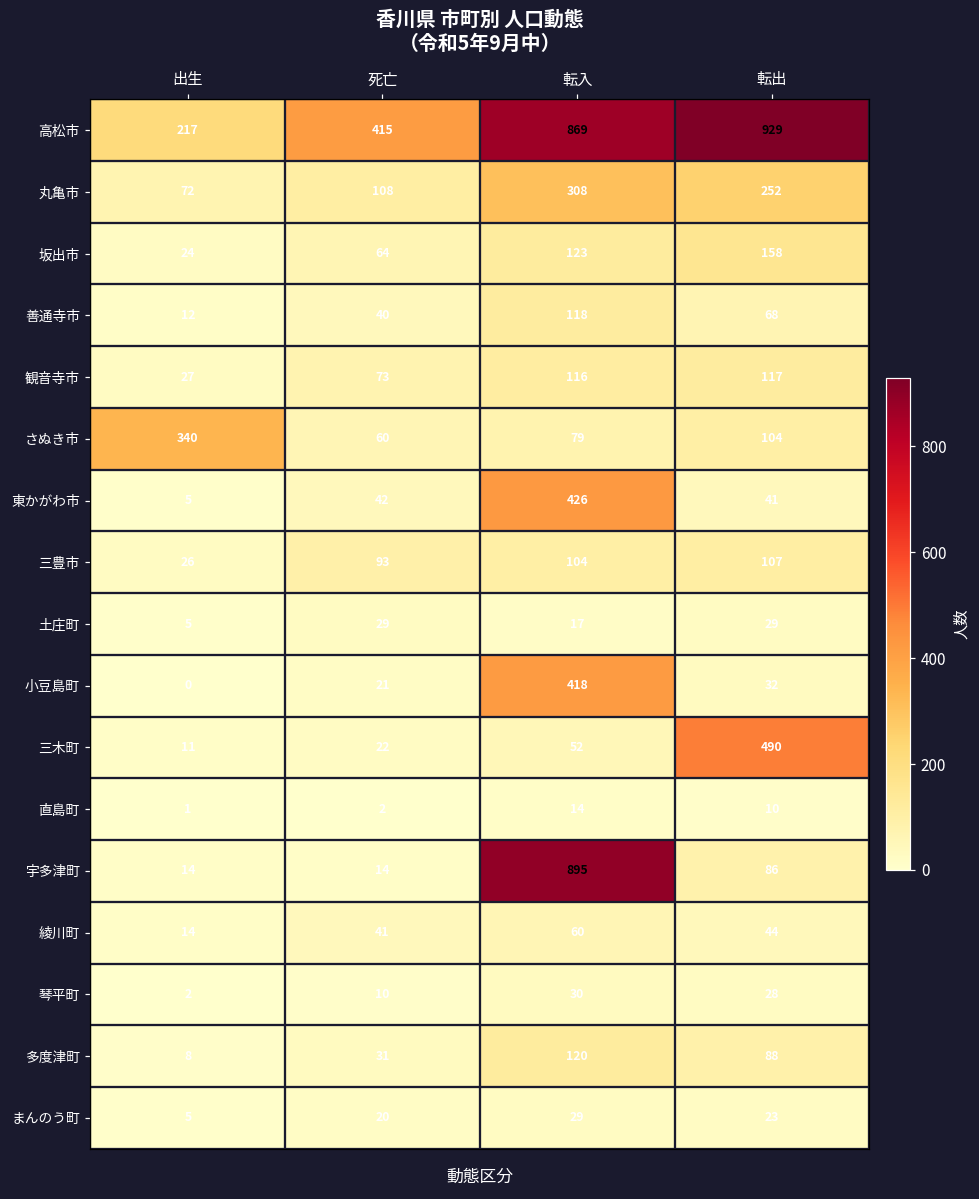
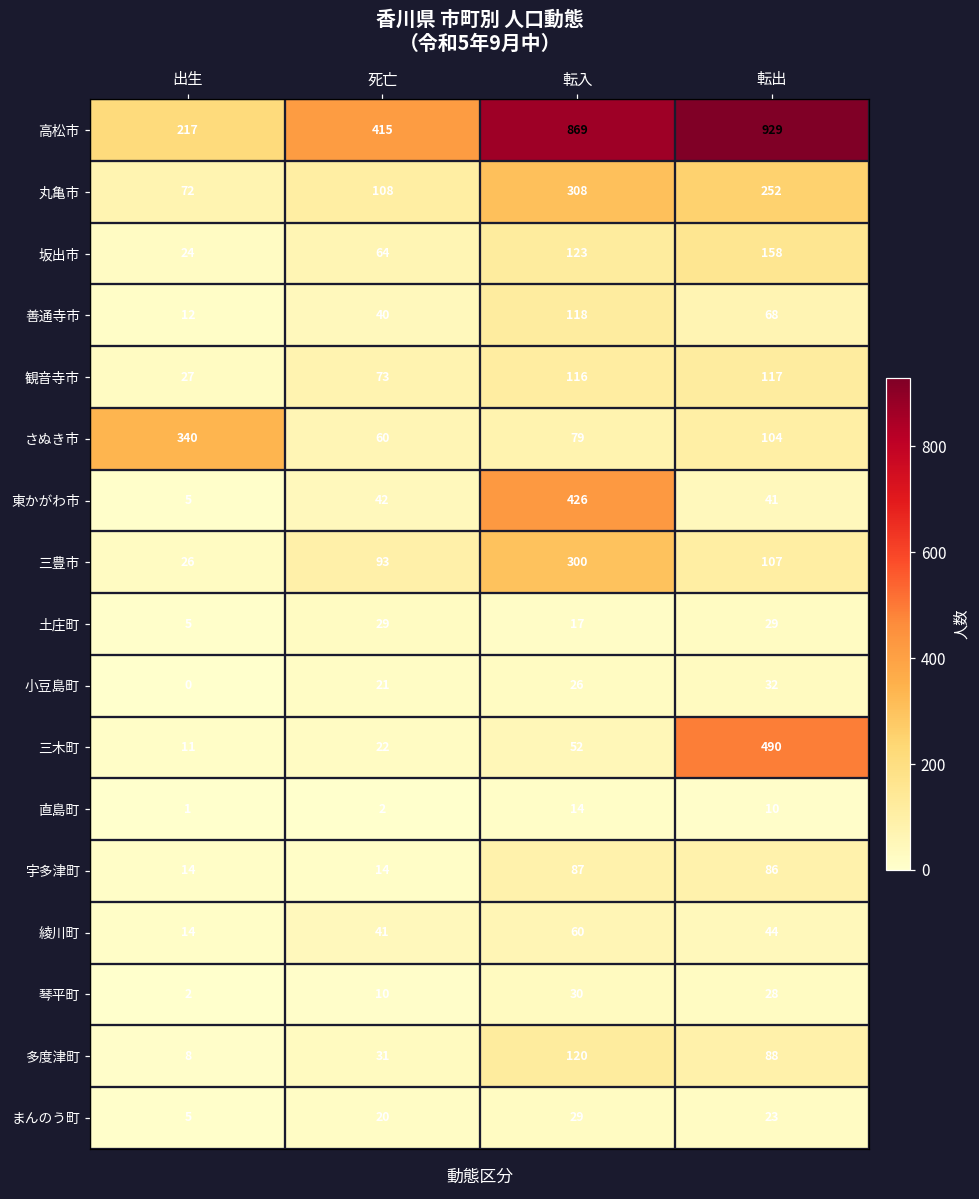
  {
    "高松市": {
      "出生": 217,
      "死亡": 415,
      "転入": 869,
      "転出": 929
    },
    "丸亀市": {
      "出生": 72,
      "死亡": 108,
      "転入": 308,
      "転出": 252
    },
    "坂出市": {
      "出生": 24,
      "死亡": 64,
      "転入": 123,
      "転出": 158
    },
    "善通寺市": {
      "出生": 12,
      "死亡": 40,
      "転入": 118,
      "転出": 68
    },
    "観音寺市": {
      "出生": 27,
      "死亡": 73,
      "転入": 116,
      "転出": 117
    },
    "さぬき市": {
      "出生": 340,
      "死亡": 60,
      "転入": 79,
      "転出": 104
    },
    "東かがわ市": {
      "出生": 5,
      "死亡": 42,
      "転入": 426,
      "転出": 41
    },
    "三豊市": {
      "出生": 26,
      "死亡": 93,
-     "転入": 104,
+     "転入": 300,
      "転出": 107
    },
    "土庄町": {
      "出生": 5,
      "死亡": 29,
      "転入": 17,
      "転出": 29
    },
    "小豆島町": {
      "出生": 0,
      "死亡": 21,
-     "転入": 418,
+     "転入": 26,
      "転出": 32
    },
    "三木町": {
      "出生": 11,
      "死亡": 22,
      "転入": 52,
      "転出": 490
    },
    "直島町": {
      "出生": 1,
      "死亡": 2,
      "転入": 14,
      "転出": 10
    },
    "宇多津町": {
      "出生": 14,
      "死亡": 14,
-     "転入": 895,
+     "転入": 87,
      "転出": 86
    },
    "綾川町": {
      "出生": 14,
      "死亡": 41,
      "転入": 60,
      "転出": 44
    },
    "琴平町": {
      "出生": 2,
      "死亡": 10,
      "転入": 30,
      "転出": 28
    },
    "多度津町": {
      "出生": 8,
      "死亡": 31,
      "転入": 120,
      "転出": 88
    },
    "まんのう町": {
      "出生": 5,
      "死亡": 20,
      "転入": 29,
      "転出": 23
    }
  }
